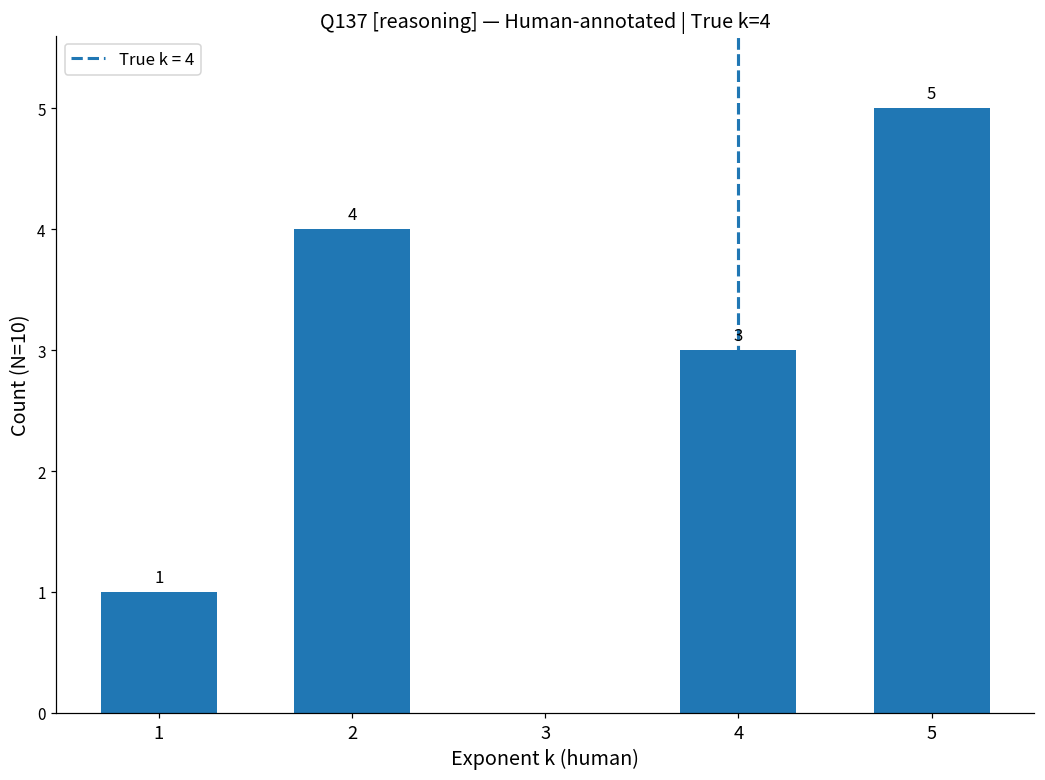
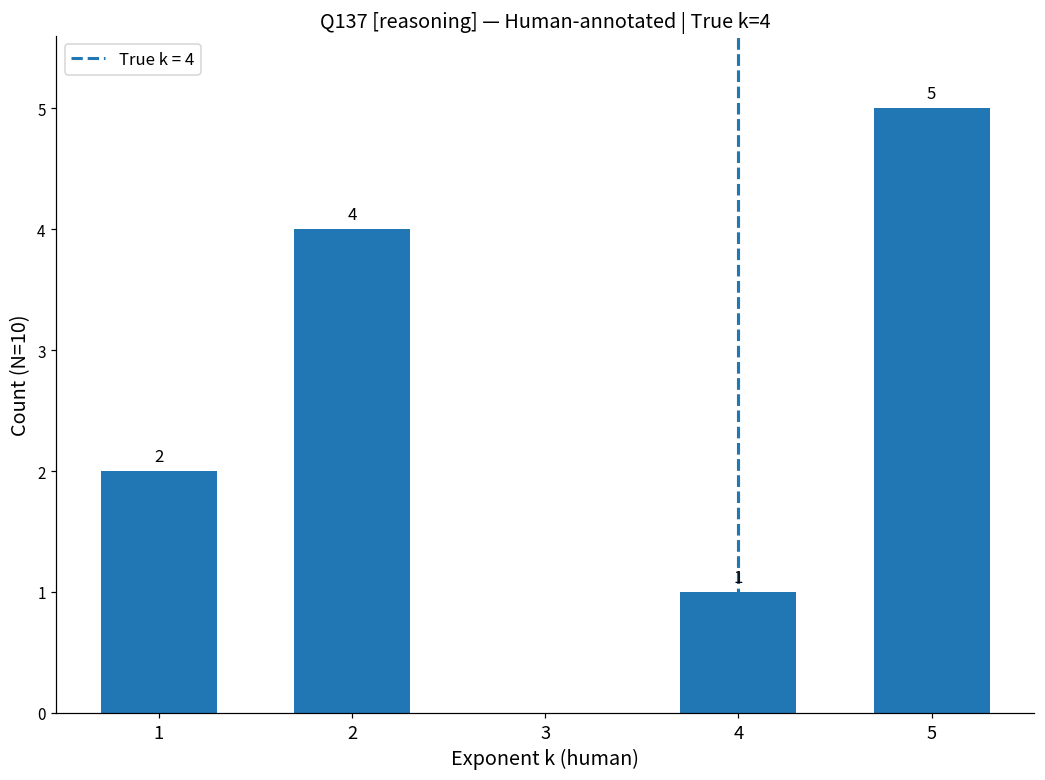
  {
-   "1": 1,
+   "1": 2,
    "2": 4,
-   "4": 3,
+   "4": 1,
    "5": 5
  }
